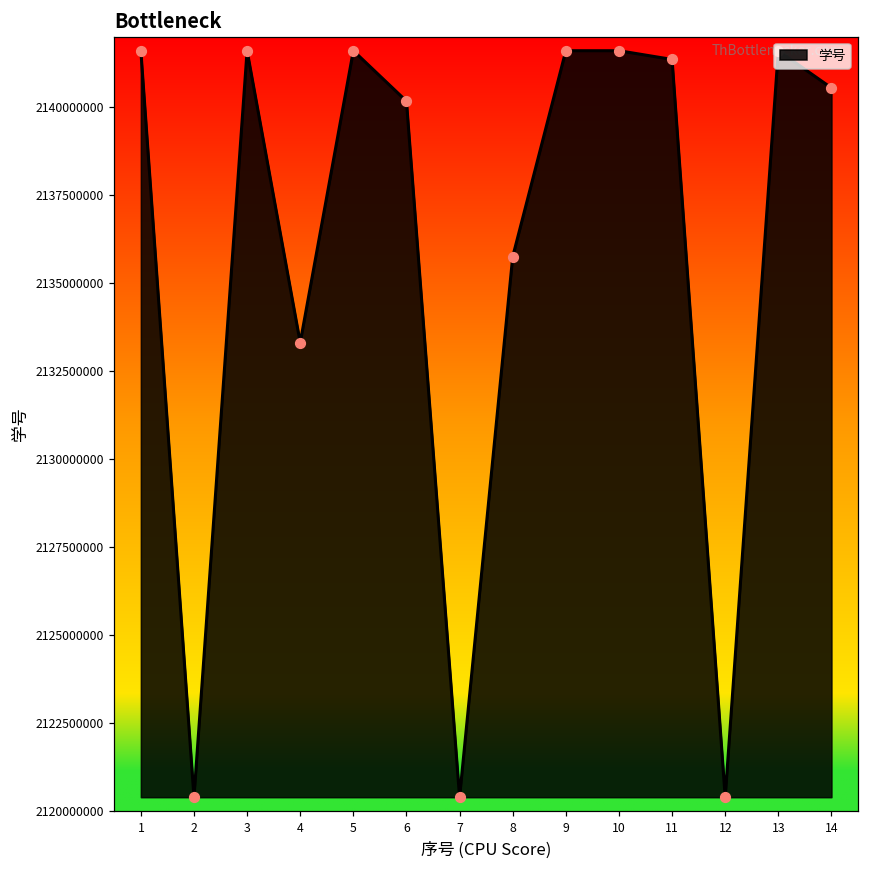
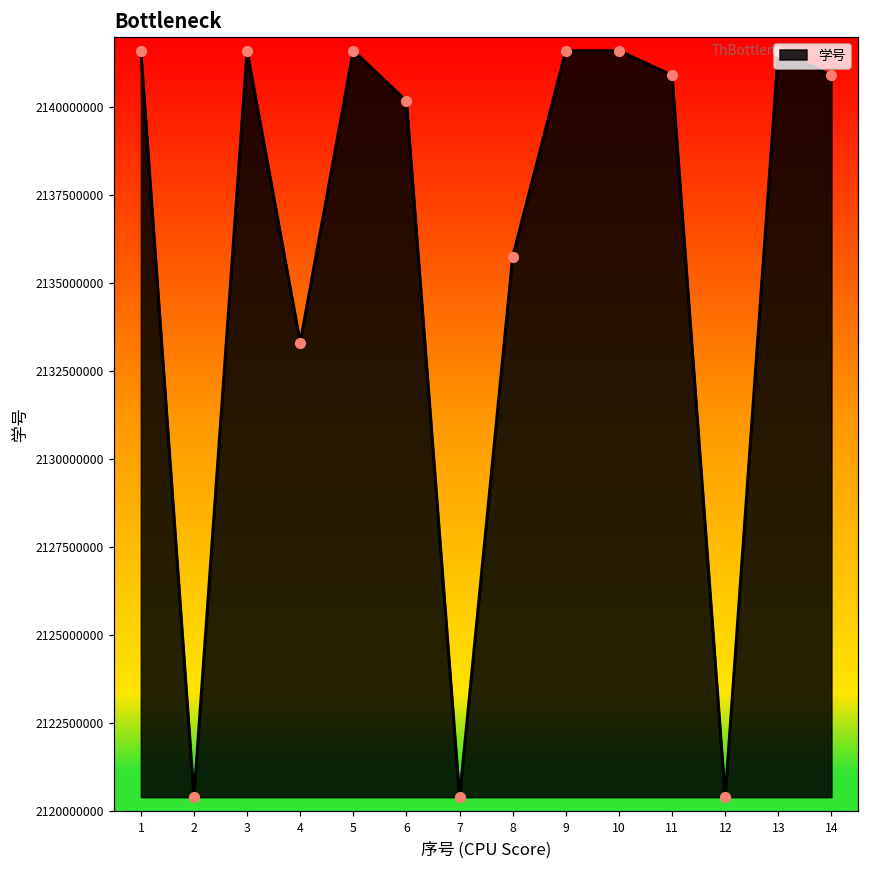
  {
    "1": 2141600000,
    "2": 2120400000,
    "3": 2141600000,
    "4": 2133300000,
    "5": 2141600000,
    "6": 2140200000,
    "7": 2120400000,
    "8": 2135700000,
    "9": 2141600000,
    "10": 2141600000,
-   "11": 2141400000,
+   "11": 2140900000,
    "12": 2120400000,
-   "14": 2140500000
+   "14": 2140900000
  }
